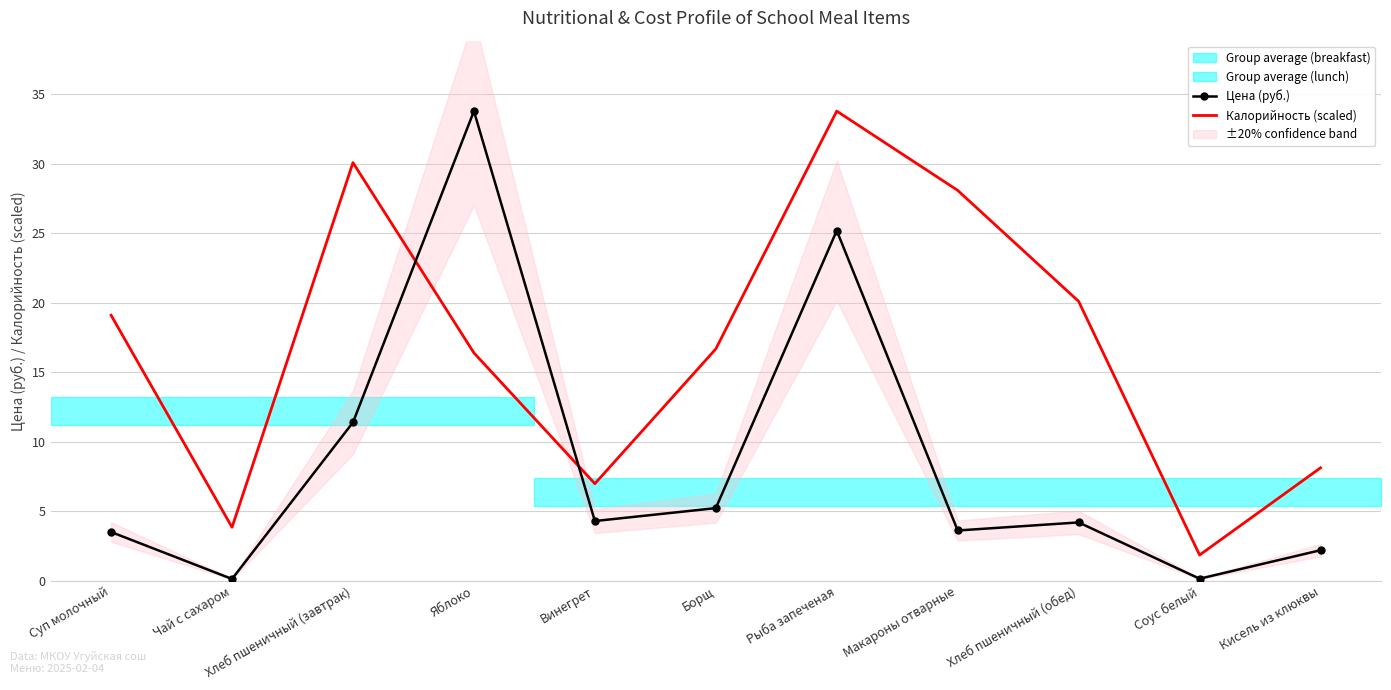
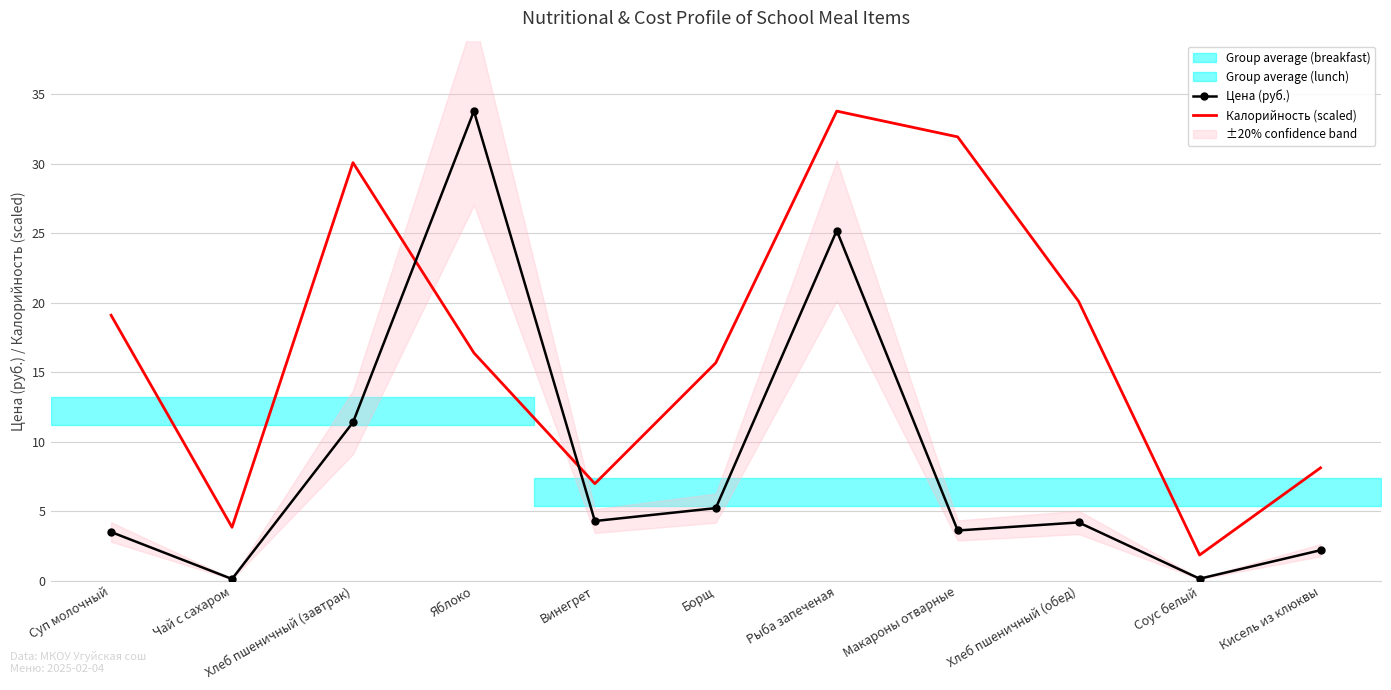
  {
    "Цена (руб.)": {
      "Суп молочный": 3.5,
      "Хлеб пшеничный (завтрак)": 11.4,
      "Яблоко": 33.8,
      "Винегрет": 4.3,
      "Борщ": 5.2,
      "Рыба запеченая": 25.2,
      "Макароны отварные": 3.6,
      "Хлеб пшеничный (обед)": 4.2,
      "Кисель из клюквы": 2.2
    },
    "Калорийность (scaled)": {
      "Суп молочный": 19.1,
      "Чай с сахаром": 3.9,
      "Хлеб пшеничный (завтрак)": 30.1,
      "Яблоко": 16.4,
      "Винегрет": 7.0,
-     "Борщ": 16.7,
+     "Борщ": 15.7,
      "Рыба запеченая": 33.8,
-     "Макароны отварные": 28.1,
+     "Макароны отварные": 31.9,
      "Хлеб пшеничный (обед)": 20.1,
      "Соус белый": 1.9,
      "Кисель из клюквы": 8.1
    }
  }
